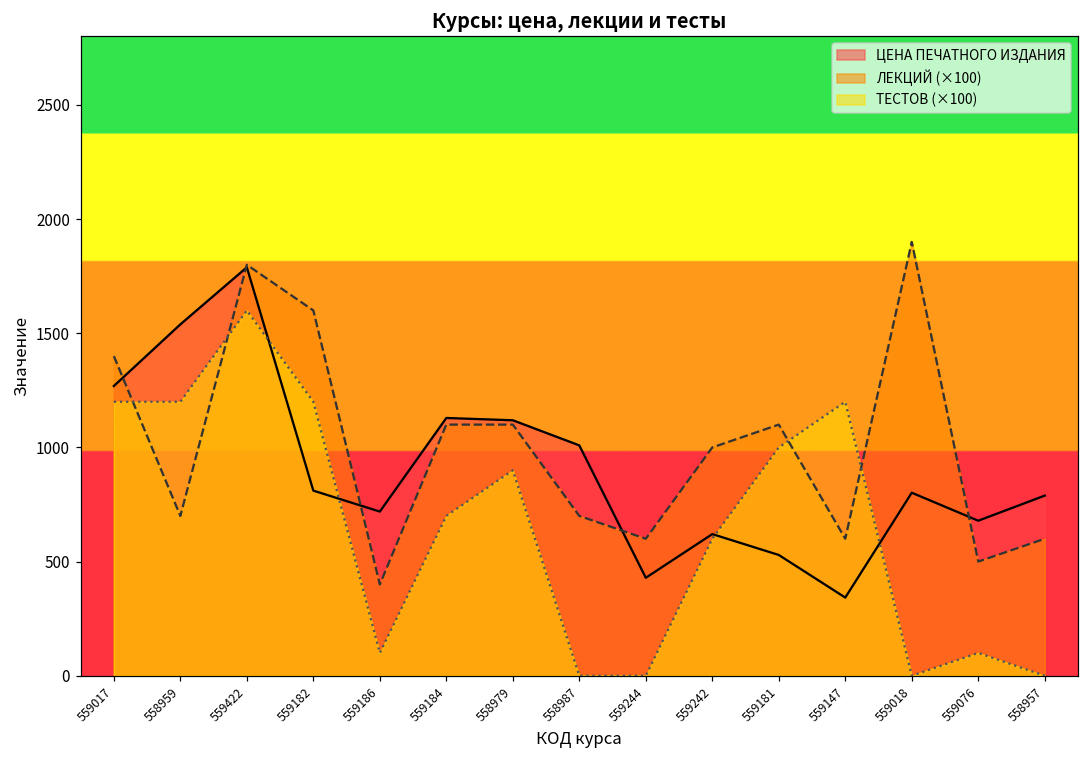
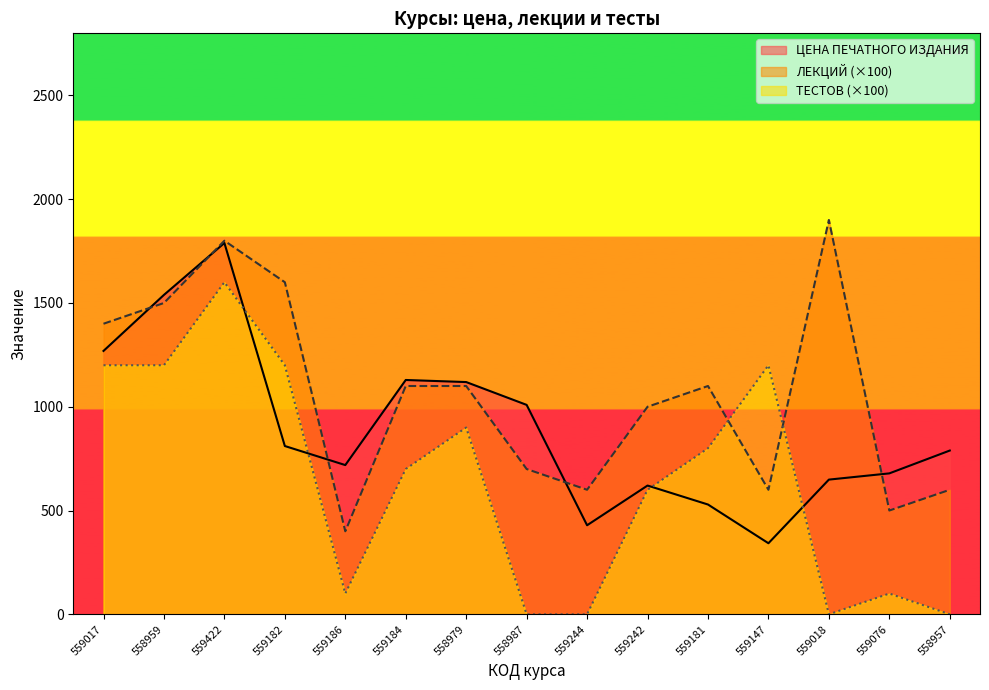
  {
    "ЦЕНА ПЕЧАТНОГО ИЗДАНИЯ": {
      "559017": 1270,
      "558959": 1540,
      "559182": 810,
      "559186": 720,
      "559184": 1130,
      "558979": 1120,
      "558987": 1010,
      "559244": 430,
      "559242": 620,
      "559181": 530,
      "559147": 340,
-     "559018": 800,
+     "559018": 650,
      "559076": 680,
      "558957": 790
    },
    "ЛЕКЦИЙ (×100)": {
      "559017": 1400,
-     "558959": 700,
+     "558959": 1500,
      "559182": 1600,
      "559186": 400,
      "559184": 1100,
      "558979": 1100,
      "558987": 700,
      "559244": 600,
      "559242": 1000,
      "559181": 1100,
      "559147": 600,
      "559018": 1900,
      "559076": 500,
      "558957": 600
    },
    "ТЕСТОВ (×100)": {
      "559017": 1200,
      "558959": 1200,
      "559422": 1600,
      "559182": 1200,
      "559186": 100,
      "559184": 700,
      "558979": 900,
      "558987": 0,
      "559244": 0,
      "559242": 600,
-     "559181": 1000,
+     "559181": 800,
      "559147": 1200,
      "559018": 0,
      "559076": 100,
      "558957": 0
    }
  }
